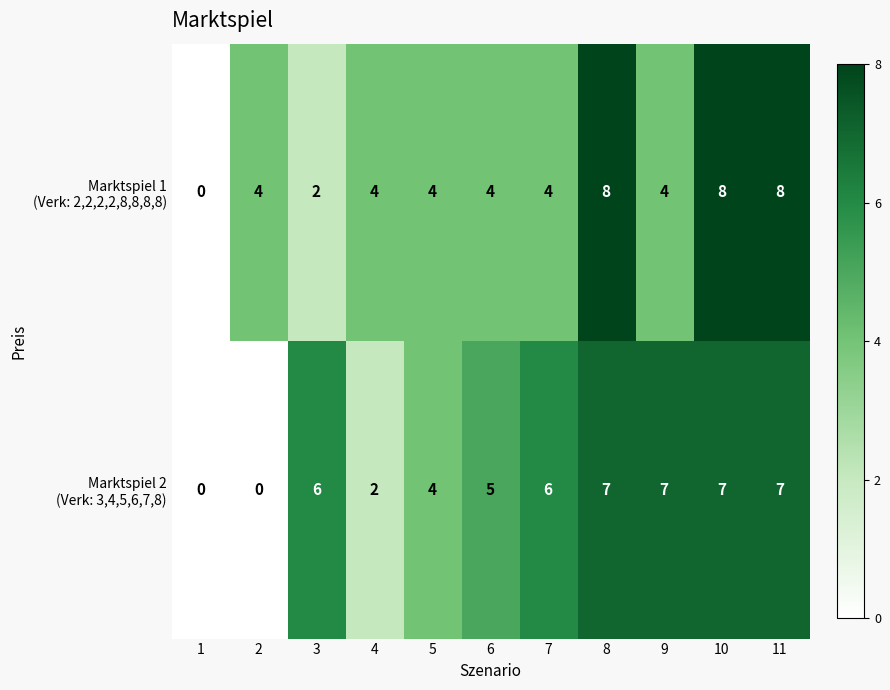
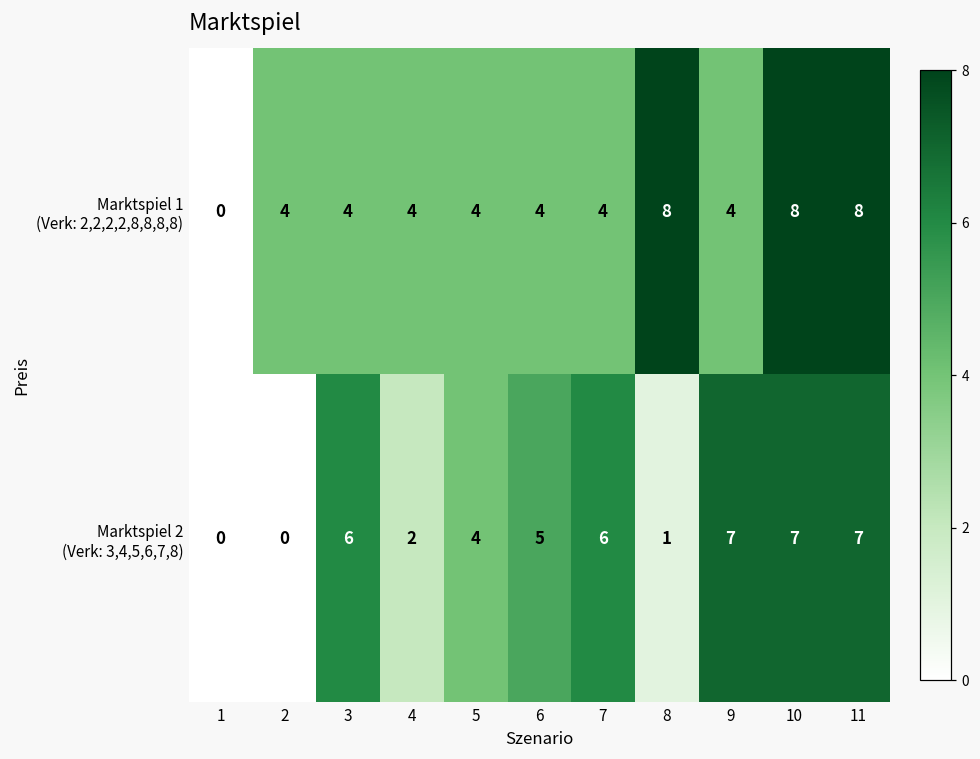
  {
    "Marktspiel 1 (Verk: 2,2,2,2,8,8,8,8)": {
      "1": 0,
      "2": 4,
-     "3": 2,
+     "3": 4,
      "4": 4,
      "5": 4,
      "6": 4,
      "7": 4,
      "8": 8,
      "9": 4,
      "10": 8,
      "11": 8
    },
    "Marktspiel 2 (Verk: 3,4,5,6,7,8)": {
      "1": 0,
      "2": 0,
      "3": 6,
      "4": 2,
      "5": 4,
      "6": 5,
      "7": 6,
-     "8": 7,
+     "8": 1,
      "9": 7,
      "10": 7,
      "11": 7
    }
  }
